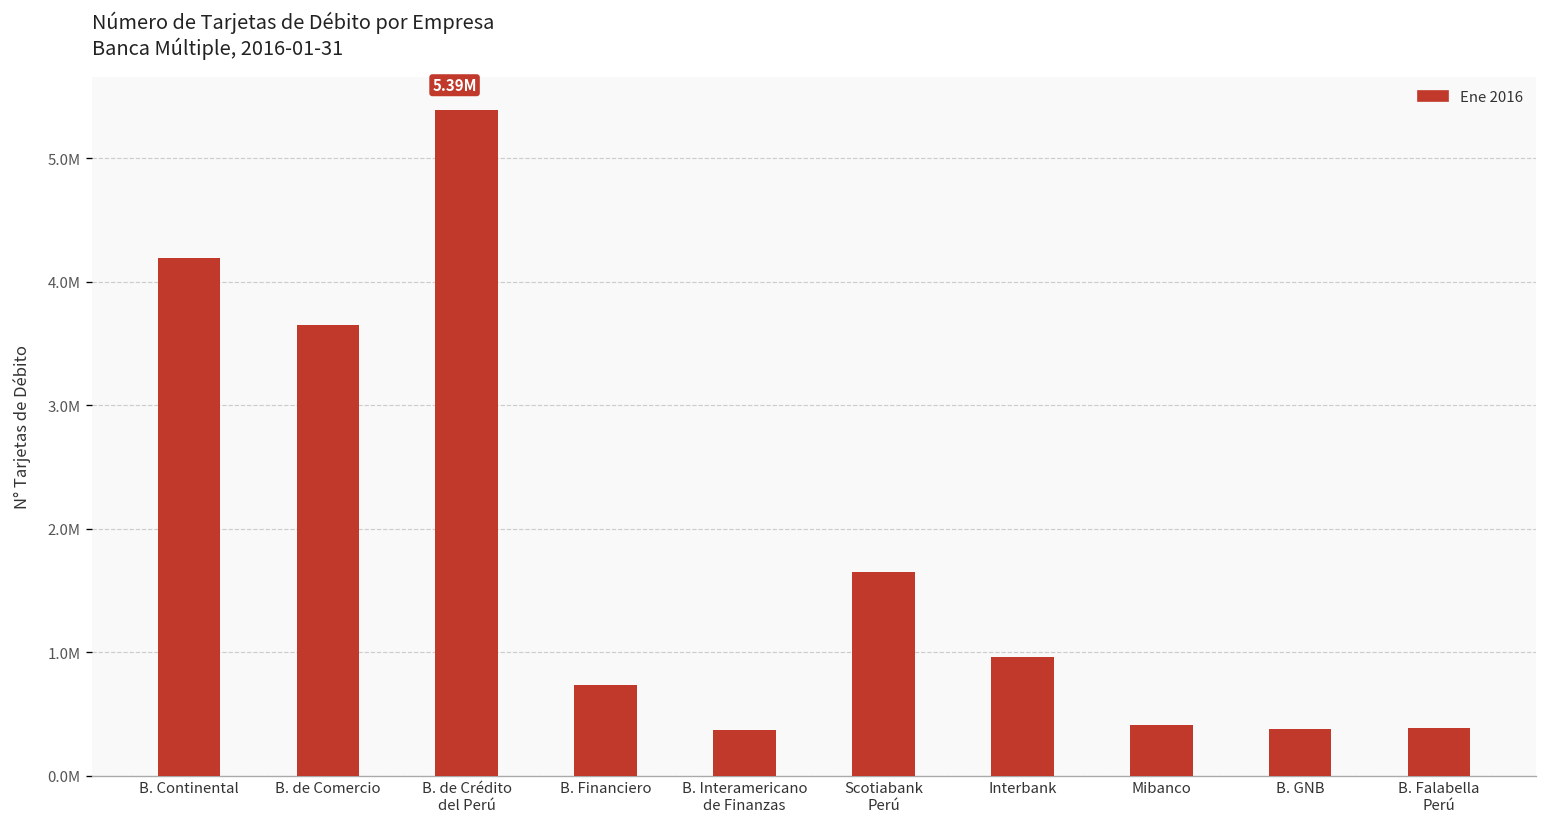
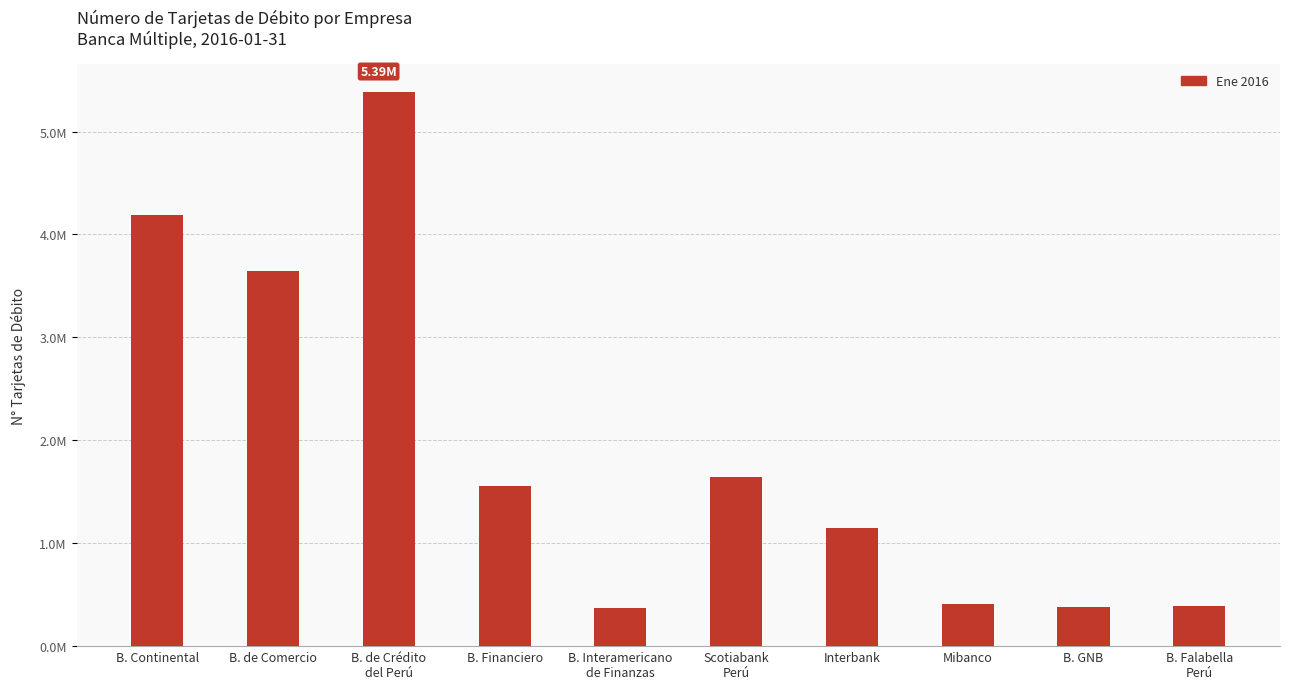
  {
    "B. Continental": 4190000,
    "B. de Comercio": 3640000,
-   "B. Financiero": 740000,
+   "B. Financiero": 1550000,
    "B. Interamericano de Finanzas": 370000,
    "Scotiabank Perú": 1650000,
-   "Interbank": 960000,
+   "Interbank": 1150000,
    "Mibanco": 410000,
    "B. GNB": 380000,
    "B. Falabella Perú": 390000
  }
